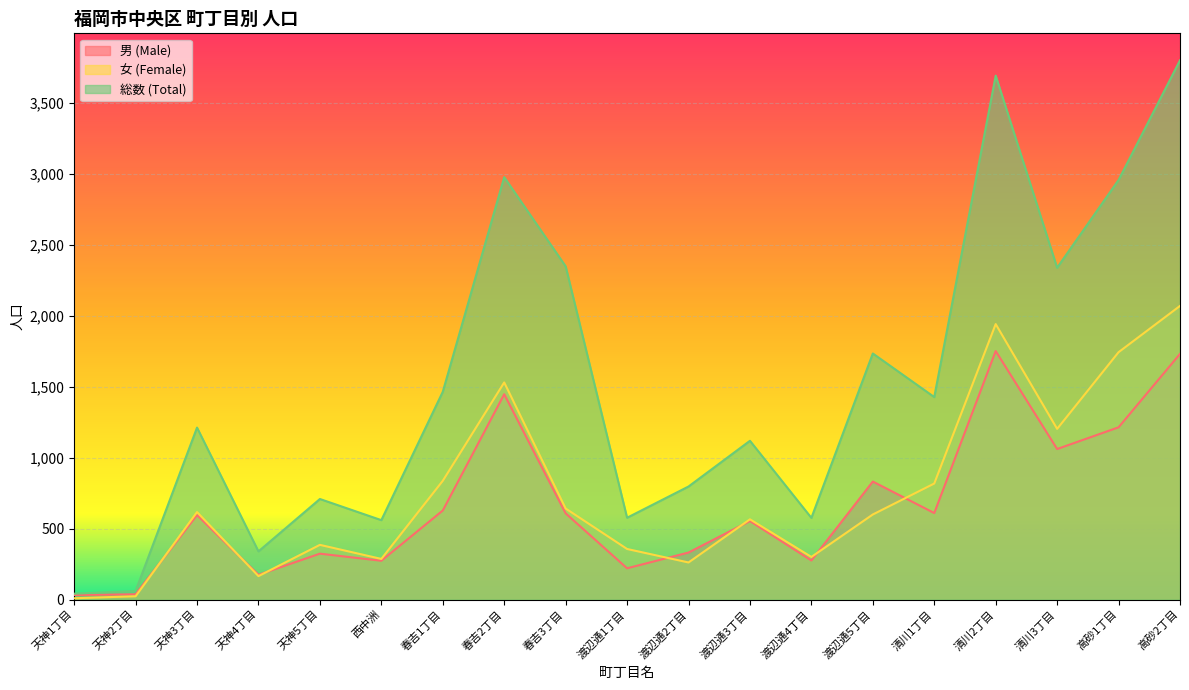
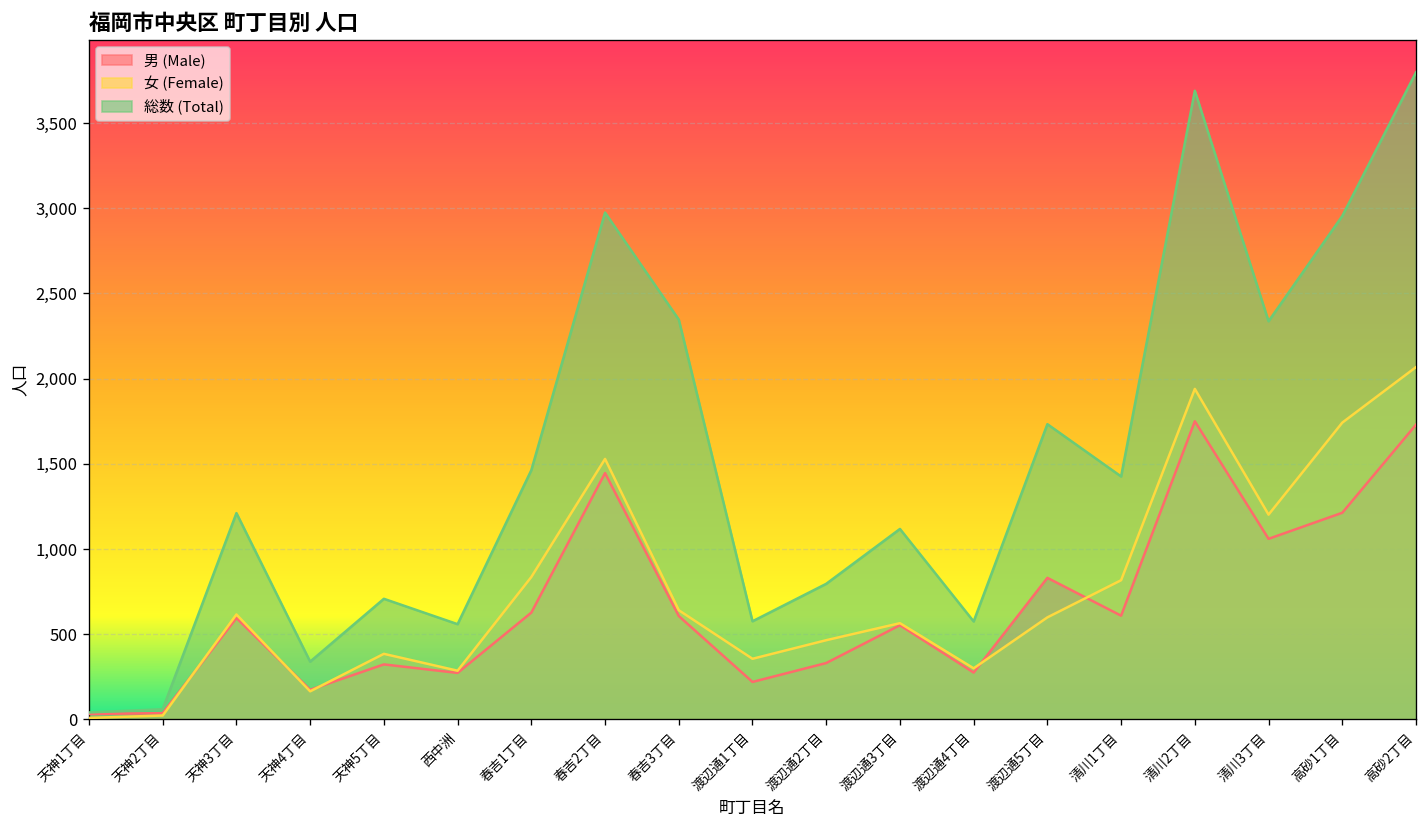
  {
    "男 (Male)": {
      "天神3丁目": "600",
      "天神5丁目": "320",
      "春吉1丁目": "630",
      "春吉2丁目": "1,450",
      "春吉3丁目": "610",
      "渡辺通1丁目": "220",
      "渡辺通2丁目": "330",
      "渡辺通4丁目": "280",
      "渡辺通5丁目": "830",
      "清川1丁目": "610",
      "清川2丁目": "1,750",
      "清川3丁目": "1,060",
      "高砂1丁目": "1,210",
      "高砂2丁目": "1,730"
    },
    "女 (Female)": {
      "天神1丁目": "10",
      "天神3丁目": "620",
      "天神5丁目": "390",
      "春吉1丁目": "840",
      "春吉2丁目": "1,530",
      "春吉3丁目": "640",
      "渡辺通1丁目": "360",
-     "渡辺通2丁目": "260",
+     "渡辺通2丁目": "470",
      "渡辺通4丁目": "300",
      "渡辺通5丁目": "600",
      "清川1丁目": "820",
      "清川2丁目": "1,940",
      "清川3丁目": "1,200",
      "高砂1丁目": "1,740",
      "高砂2丁目": "2,070"
    },
    "総数 (Total)": {
      "天神2丁目": "60",
      "天神3丁目": "1,210",
      "天神4丁目": "340",
      "天神5丁目": "710",
      "西中洲": "560",
      "春吉1丁目": "1,460",
      "春吉2丁目": "2,980",
      "春吉3丁目": "2,350",
      "渡辺通1丁目": "580",
      "渡辺通2丁目": "800",
      "渡辺通3丁目": "1,120",
      "渡辺通4丁目": "580",
      "渡辺通5丁目": "1,730",
      "清川1丁目": "1,430",
      "清川2丁目": "3,690",
      "清川3丁目": "2,340",
      "高砂1丁目": "2,960",
      "高砂2丁目": "3,800"
    }
  }
